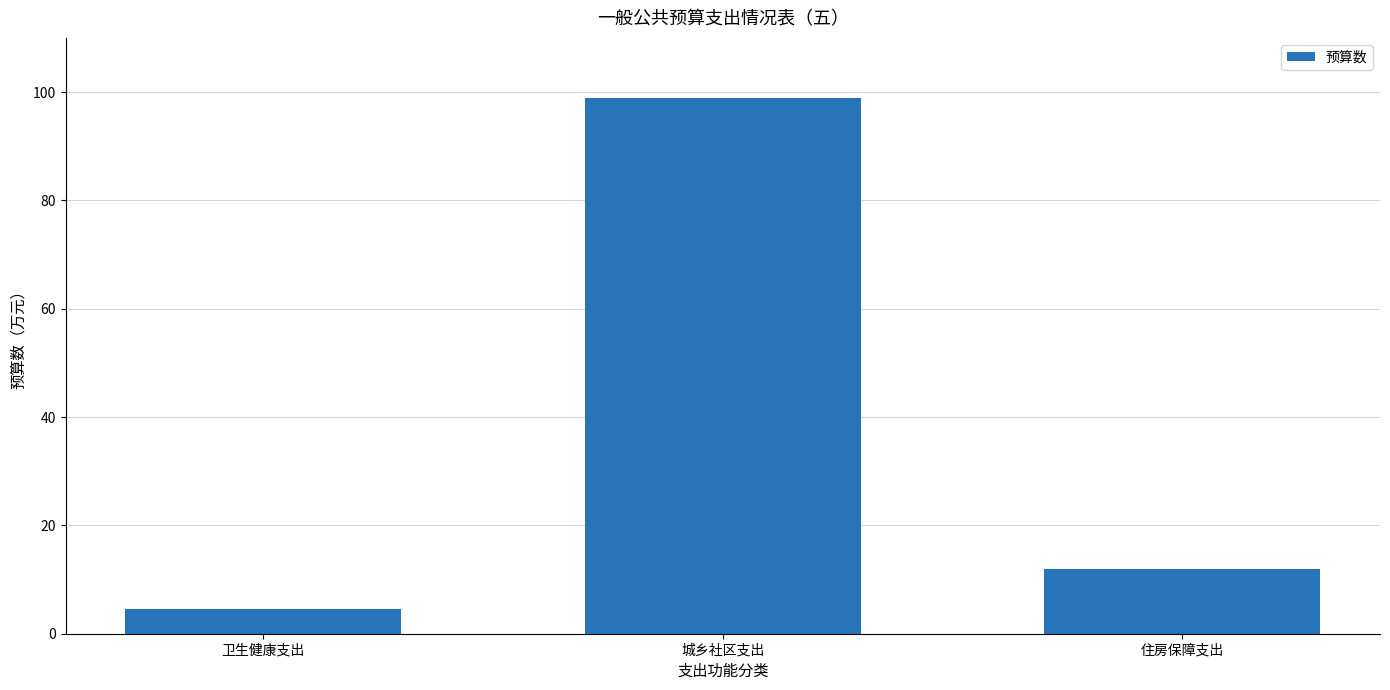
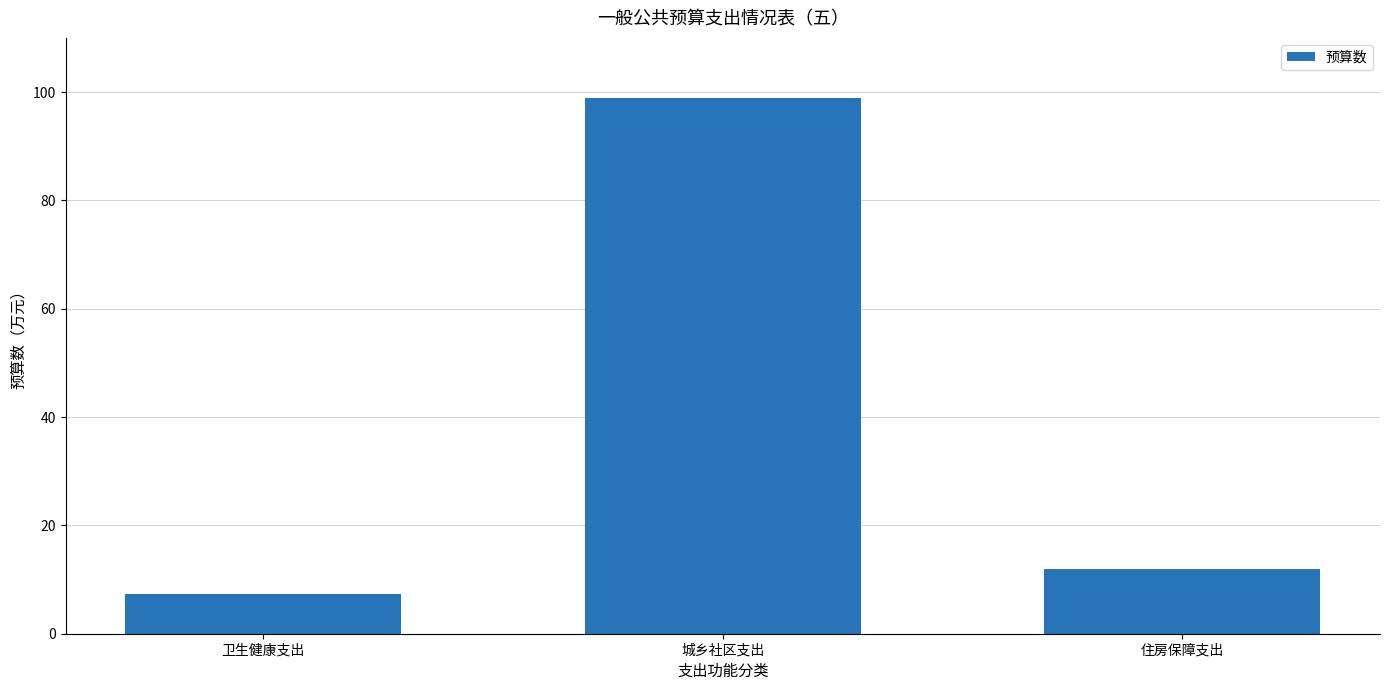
  {
-   "卫生健康支出": 5,
+   "卫生健康支出": 7,
    "城乡社区支出": 99,
    "住房保障支出": 12
  }
